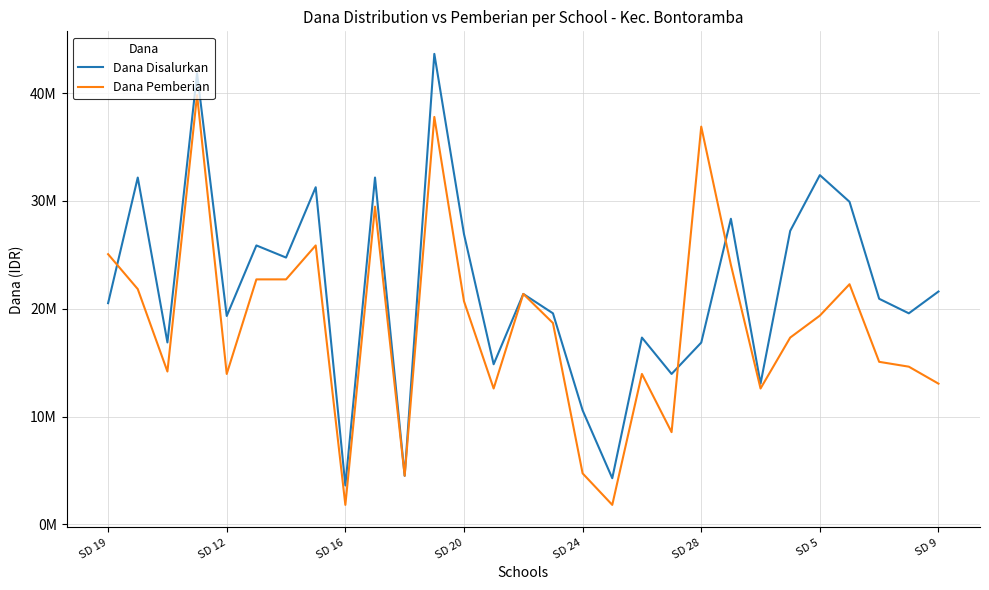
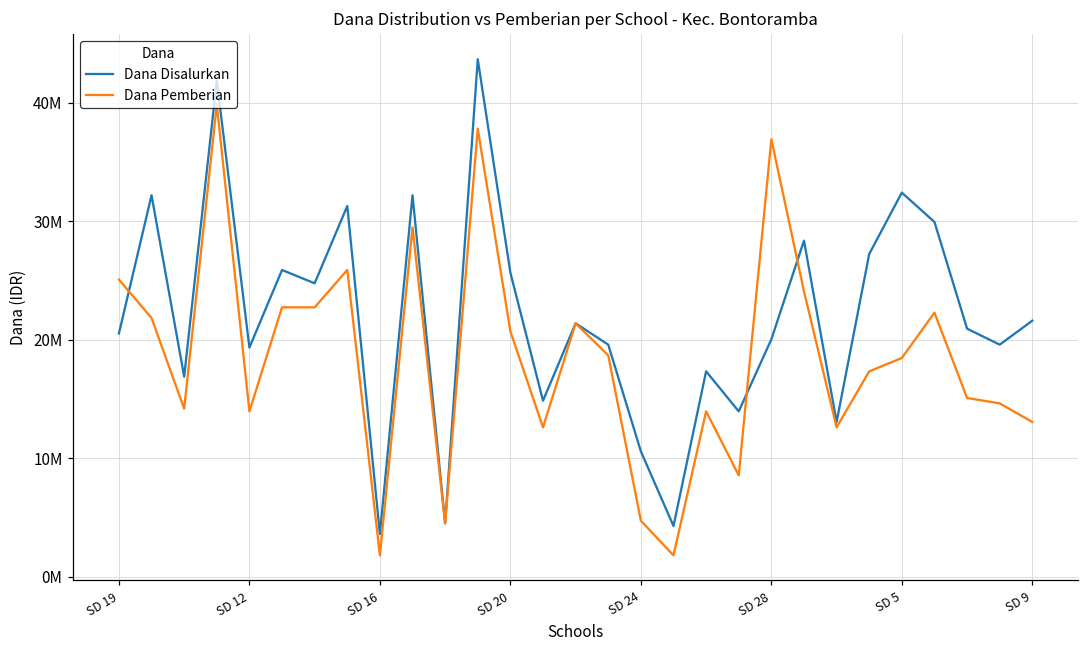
  {
    "Dana Disalurkan": {
      "SD 19": 20500000,
      "SD 12": 19300000,
      "SD 16": 3600000,
-     "SD 20": 26900000,
+     "SD 20": 25700000,
      "SD 24": 10600000,
-     "SD 28": 16900000,
+     "SD 28": 20000000,
      "SD 5": 32400000,
      "SD 9": 21600000
    },
    "Dana Pemberian": {
      "SD 19": 25100000,
      "SD 12": 14000000,
      "SD 16": 1800000,
      "SD 20": 20700000,
      "SD 24": 4700000,
      "SD 28": 36900000,
-     "SD 5": 19400000,
+     "SD 5": 18500000,
      "SD 9": 13100000
    }
  }
